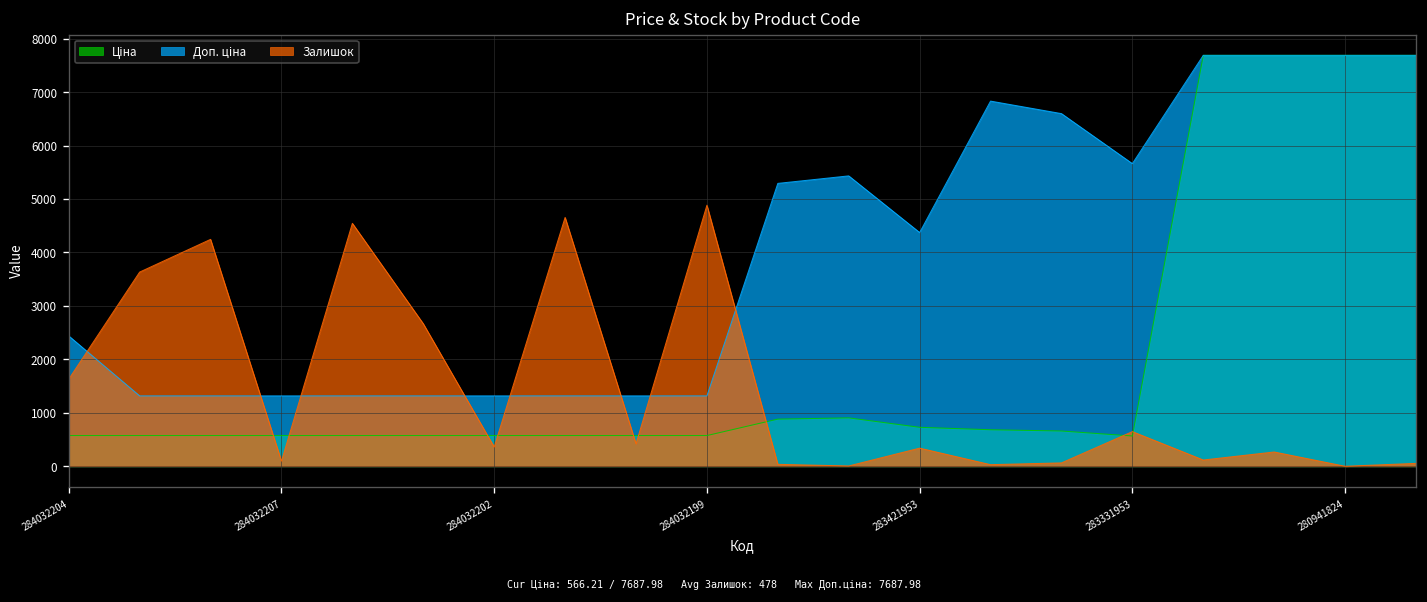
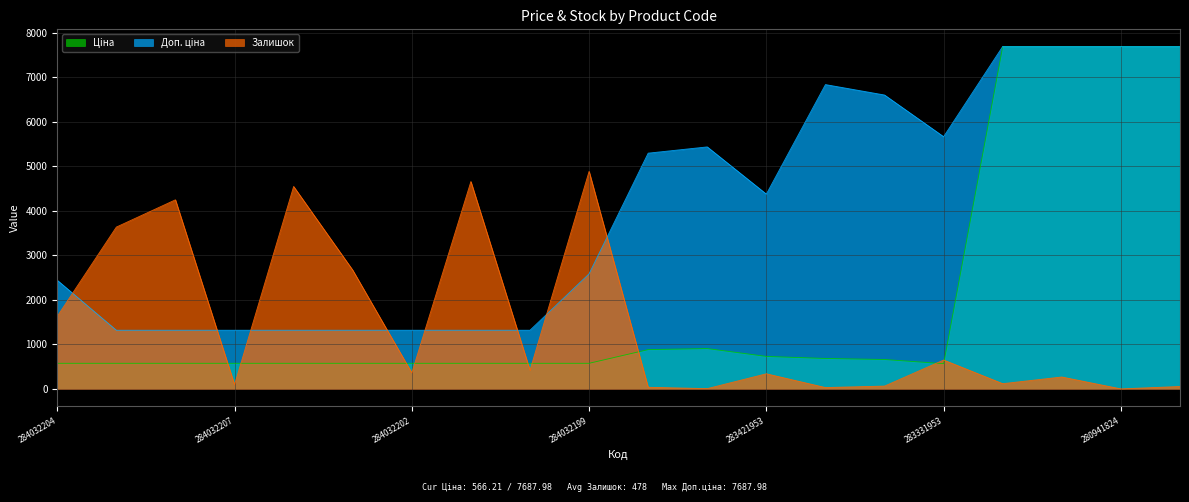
  {
    "Доп. ціна": {
      "284032204": 2400,
      "284032207": 1300,
      "284032202": 1300,
-     "284032199": 1300,
+     "284032199": 2600,
      "283421953": 4400,
      "283331953": 5700
    },
    "Залишок": {
      "284032204": 1600,
      "284032207": 100,
      "284032202": 400,
      "284032199": 4900,
      "283421953": 300,
      "283331953": 600
    }
  }
